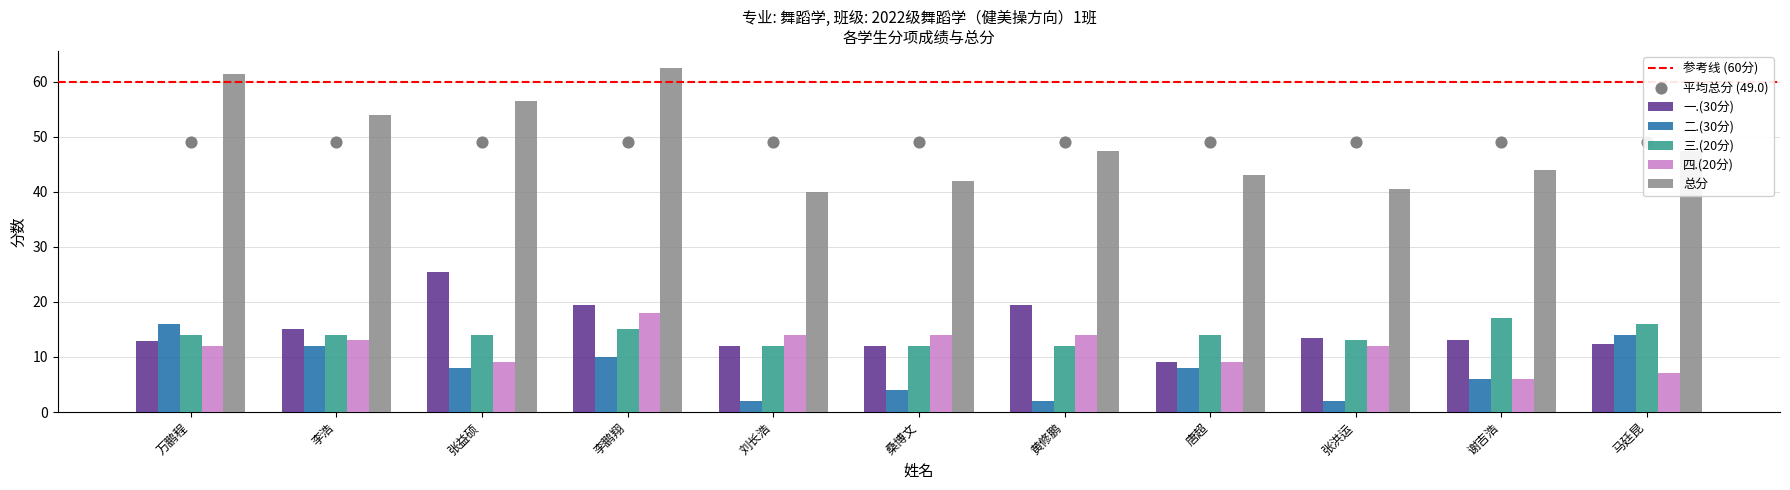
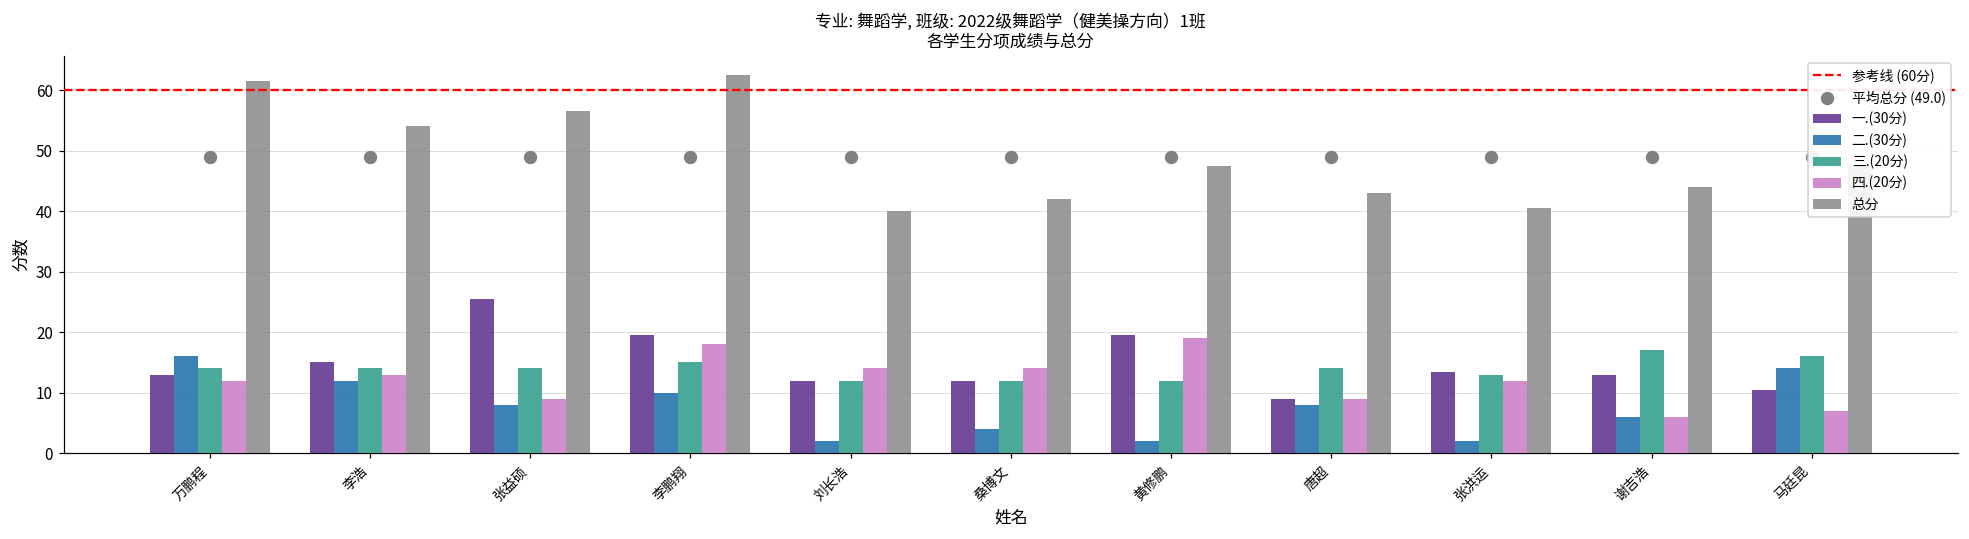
  {
    "一.(30分)": {
      "万鹏程": 13,
      "李浩": 15,
      "张益硕": 26,
      "李鹏翔": 20,
      "刘长浩": 12,
      "桑博文": 12,
      "黄修鹏": 20,
      "唐超": 9,
      "张洪运": 14,
      "谢吉浩": 13,
-     "马廷昆": 12
+     "马廷昆": 11
    },
    "四.(20分)": {
      "万鹏程": 12,
      "李浩": 13,
      "张益硕": 9,
      "李鹏翔": 18,
      "刘长浩": 14,
      "桑博文": 14,
-     "黄修鹏": 14,
+     "黄修鹏": 19,
      "唐超": 9,
      "张洪运": 12,
      "谢吉浩": 6,
      "马廷昆": 7
    }
  }
